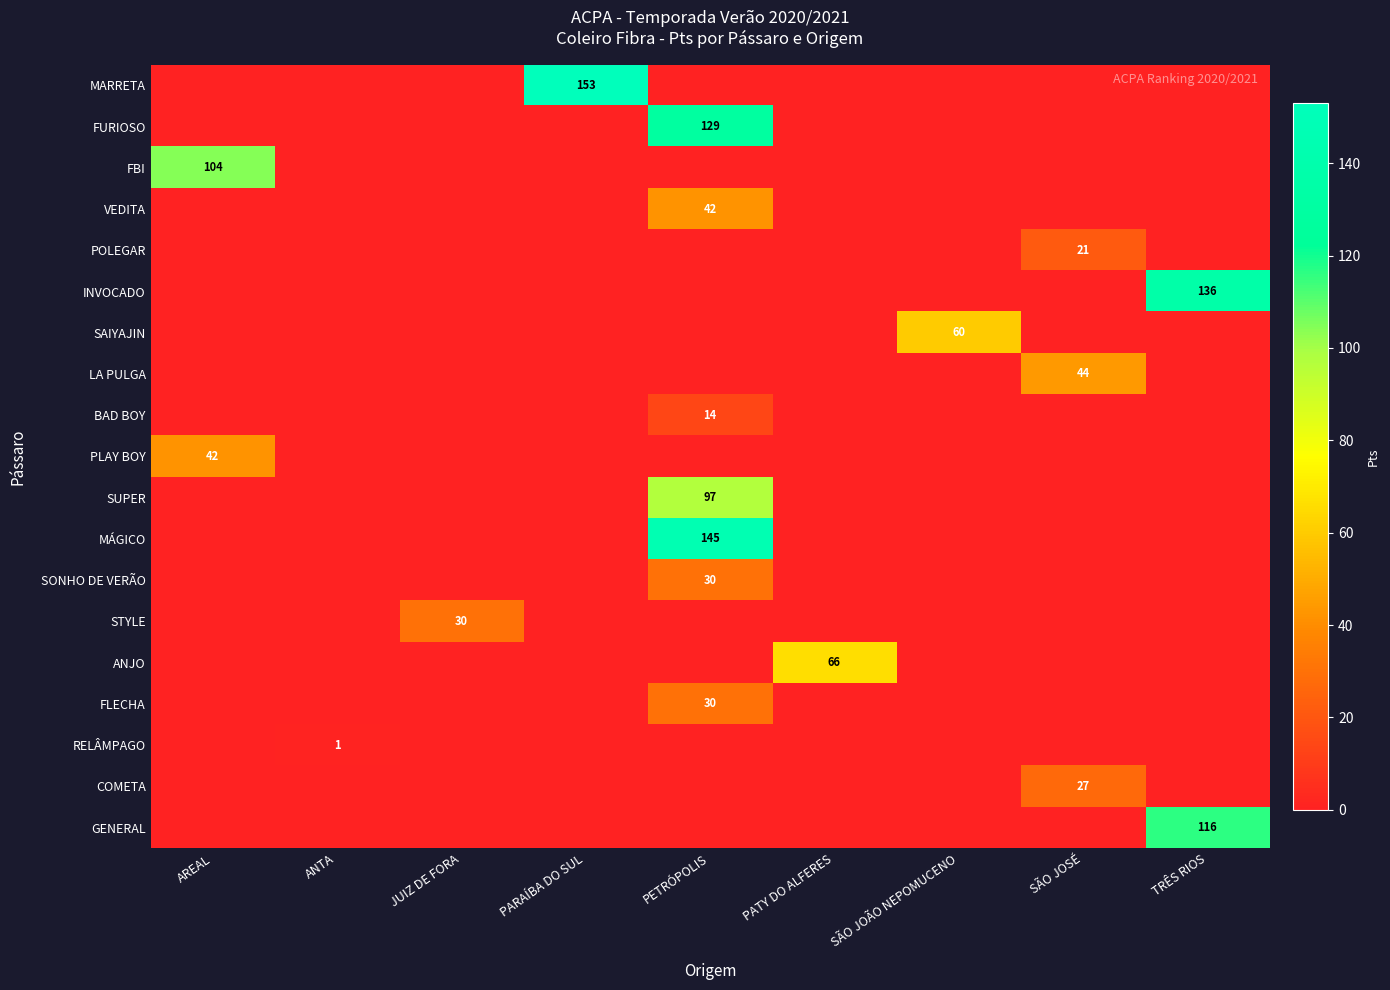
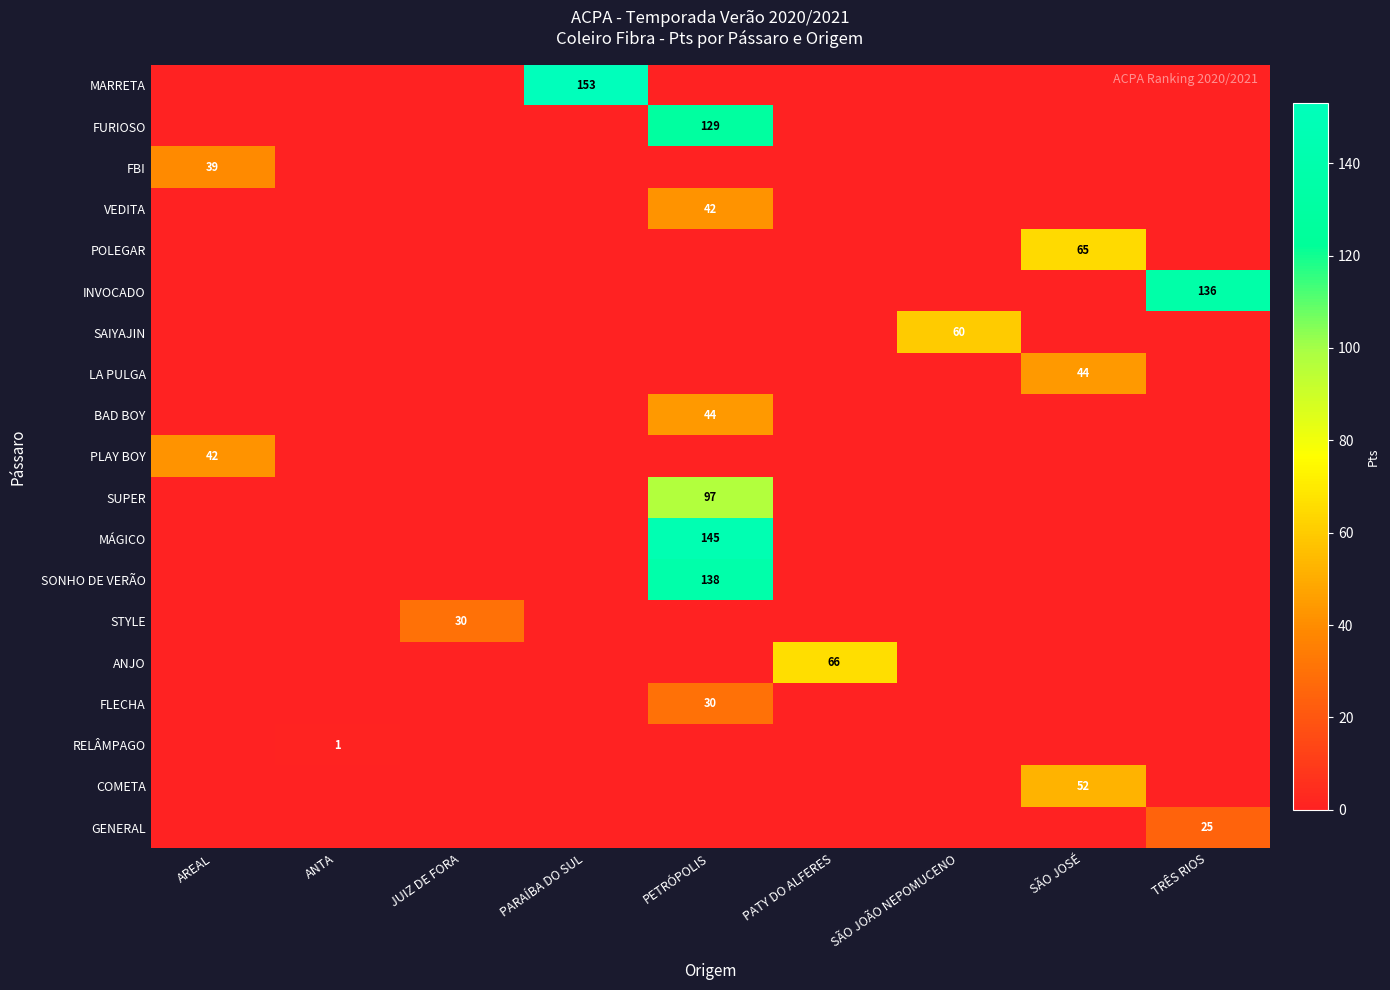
  {
    "MARRETA": {
      "PARAÍBA DO SUL": 153
    },
    "FURIOSO": {
      "PETRÓPOLIS": 129
    },
    "FBI": {
-     "AREAL": 104
+     "AREAL": 39
    },
    "VEDITA": {
      "PETRÓPOLIS": 42
    },
    "POLEGAR": {
-     "SÃO JOSÉ": 21
+     "SÃO JOSÉ": 65
    },
    "INVOCADO": {
      "TRÊS RIOS": 136
    },
    "SAIYAJIN": {
      "SÃO JOÃO NEPOMUCENO": 60
    },
    "LA PULGA": {
      "SÃO JOSÉ": 44
    },
    "BAD BOY": {
-     "PETRÓPOLIS": 14
+     "PETRÓPOLIS": 44
    },
    "PLAY BOY": {
      "AREAL": 42
    },
    "SUPER": {
      "PETRÓPOLIS": 97
    },
    "MÁGICO": {
      "PETRÓPOLIS": 145
    },
    "SONHO DE VERÃO": {
-     "PETRÓPOLIS": 30
+     "PETRÓPOLIS": 138
    },
    "STYLE": {
      "JUIZ DE FORA": 30
    },
    "ANJO": {
      "PATY DO ALFERES": 66
    },
    "FLECHA": {
      "PETRÓPOLIS": 30
    },
    "RELÂMPAGO": {
      "ANTA": 1
    },
    "COMETA": {
-     "SÃO JOSÉ": 27
+     "SÃO JOSÉ": 52
    },
    "GENERAL": {
-     "TRÊS RIOS": 116
+     "TRÊS RIOS": 25
    }
  }
